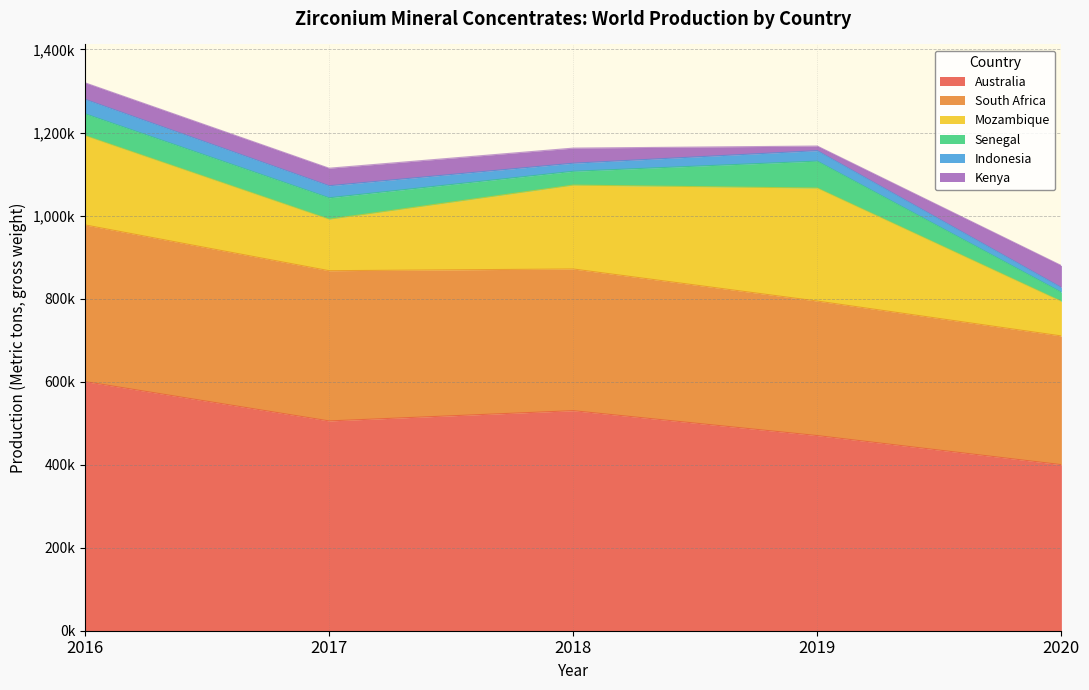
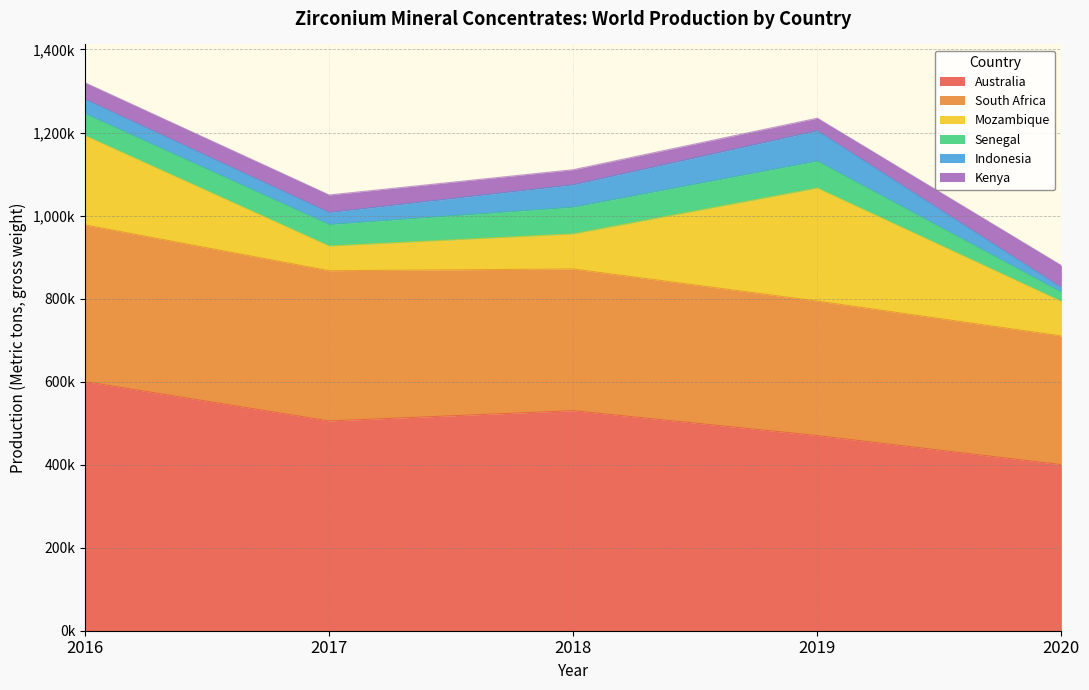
  {
    "Mozambique": {
      "2016": "220,000",
-     "2017": "120,000",
-     "2018": "200,000",
+     "2017": "60,000",
+     "2018": "80,000",
      "2019": "270,000",
      "2020": "80,000"
    },
    "Senegal": {
      "2016": "50,000",
      "2017": "50,000",
-     "2018": "30,000",
+     "2018": "60,000",
      "2019": "70,000",
      "2020": "20,000"
    },
    "Indonesia": {
      "2016": "30,000",
      "2017": "30,000",
-     "2018": "20,000",
-     "2019": "30,000",
+     "2018": "50,000",
+     "2019": "70,000",
      "2020": "10,000"
    },
    "Kenya": {
      "2016": "40,000",
      "2017": "40,000",
      "2018": "40,000",
-     "2019": "10,000",
+     "2019": "30,000",
      "2020": "50,000"
    }
  }
